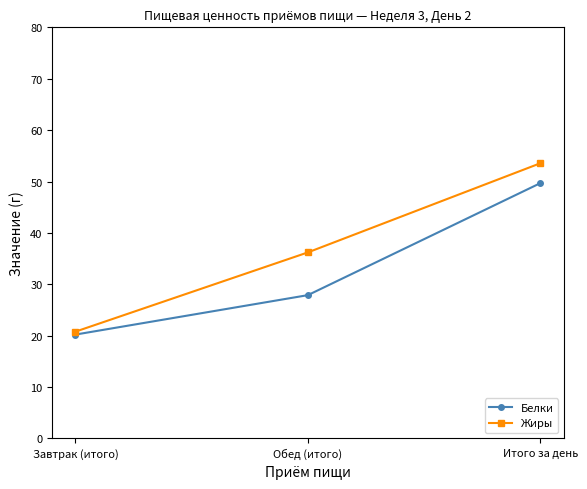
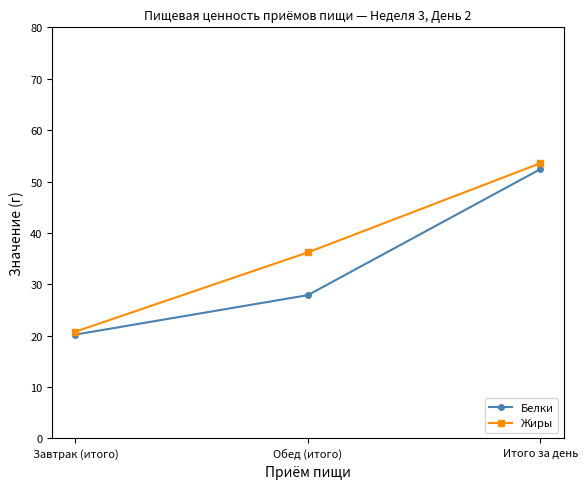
  {
    "Белки": {
      "Завтрак (итого)": 20,
      "Обед (итого)": 28,
-     "Итого за день": 50
+     "Итого за день": 52
    },
    "Жиры": {
      "Завтрак (итого)": 21,
      "Обед (итого)": 36,
      "Итого за день": 54
    }
  }
